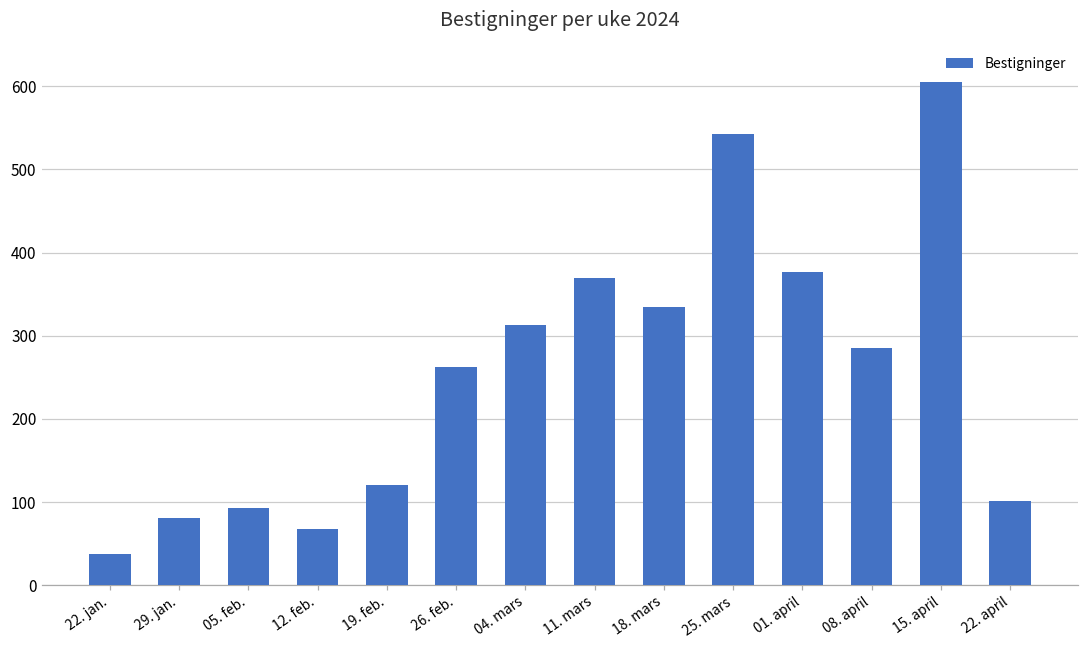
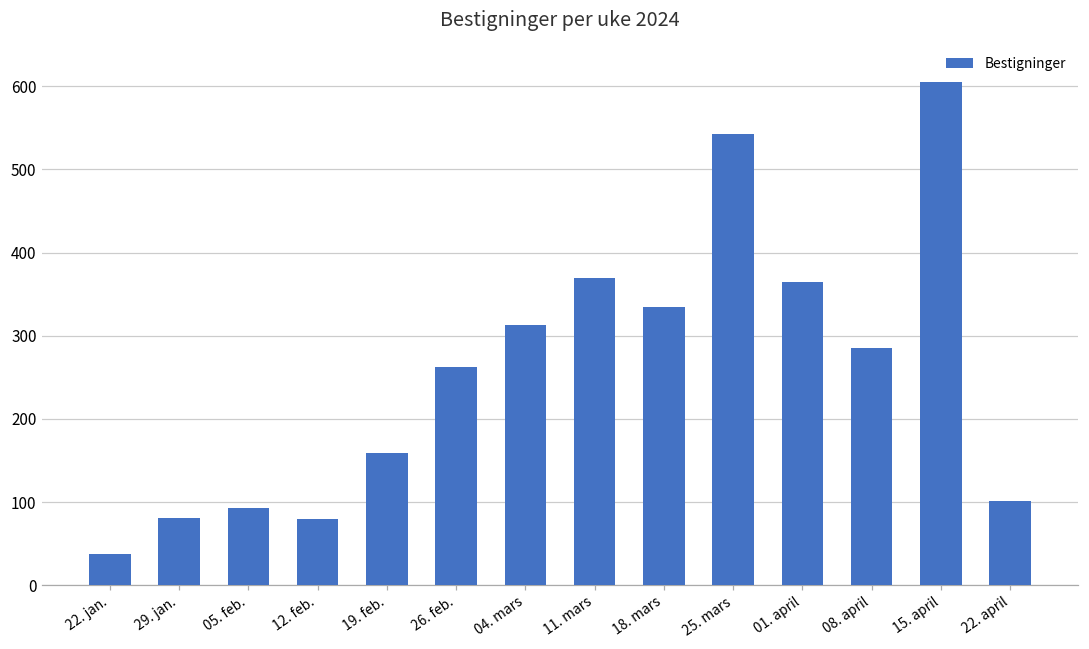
  {
    "22. jan.": 40,
    "29. jan.": 80,
    "05. feb.": 90,
-   "12. feb.": 70,
-   "19. feb.": 120,
+   "12. feb.": 80,
+   "19. feb.": 160,
    "26. feb.": 260,
    "04. mars": 310,
    "11. mars": 370,
    "18. mars": 330,
    "25. mars": 540,
-   "01. april": 380,
+   "01. april": 370,
    "08. april": 290,
    "15. april": 610,
    "22. april": 100
  }
